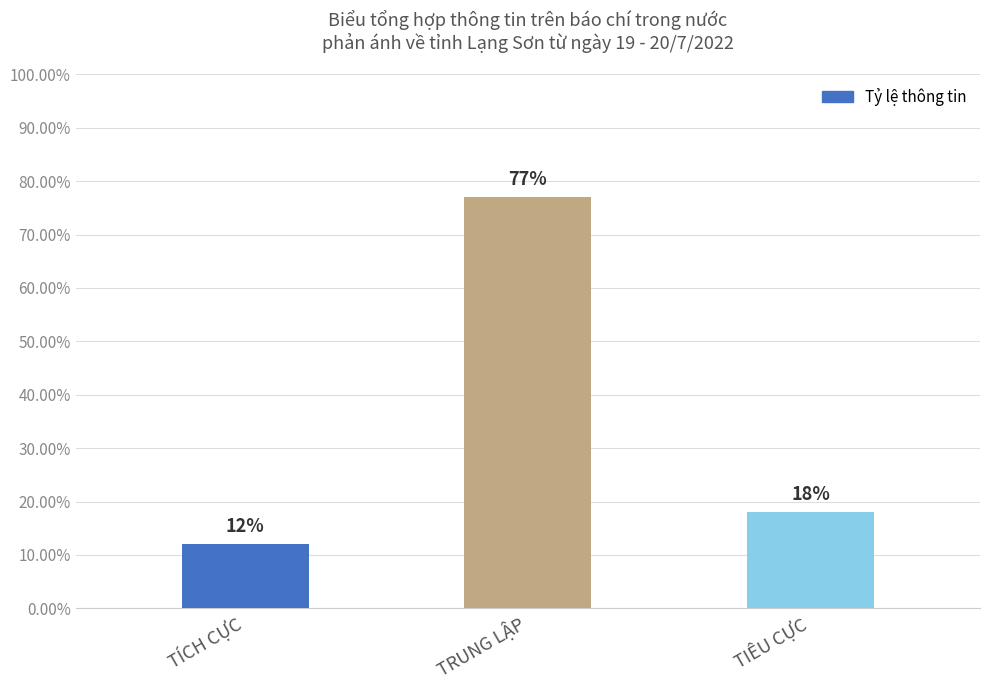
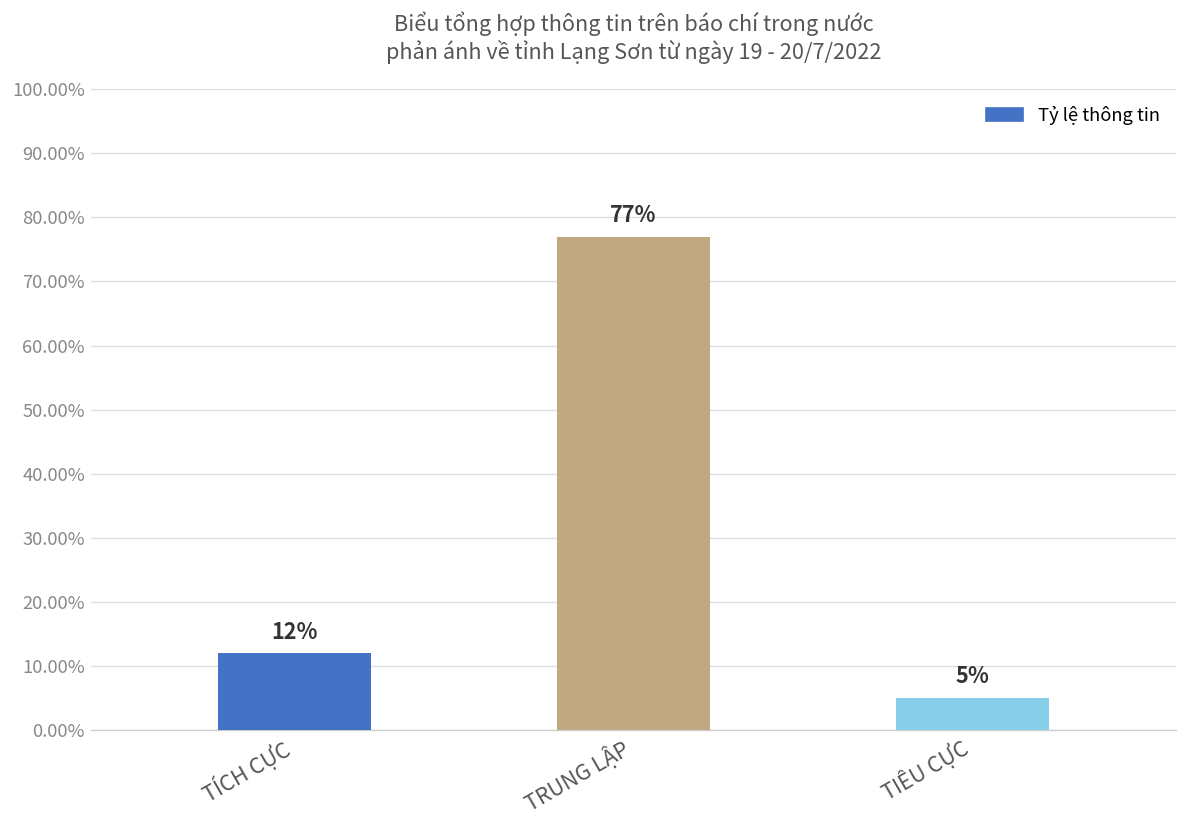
  {
    "TÍCH CỰC": "12%",
    "TRUNG LẬP": "77%",
-   "TIÊU CỰC": "18%"
+   "TIÊU CỰC": "5%"
  }
